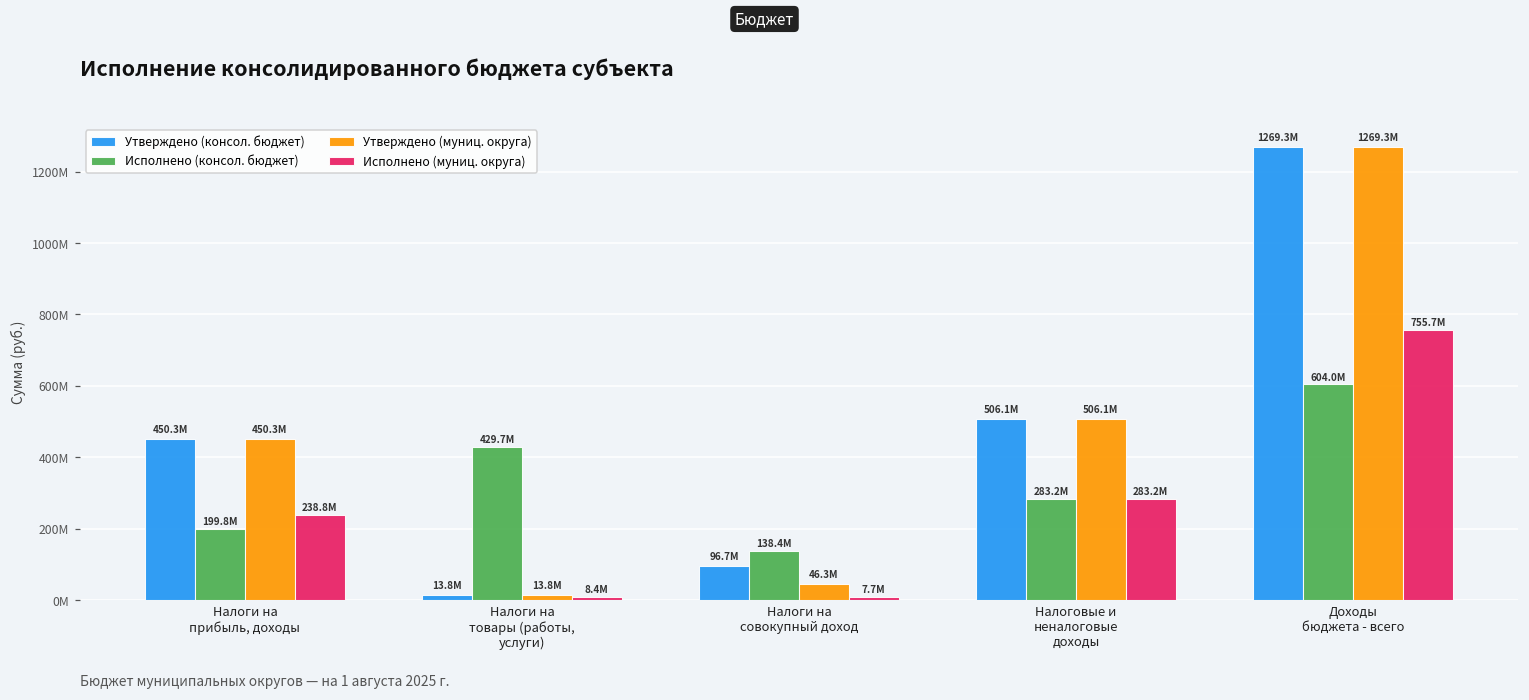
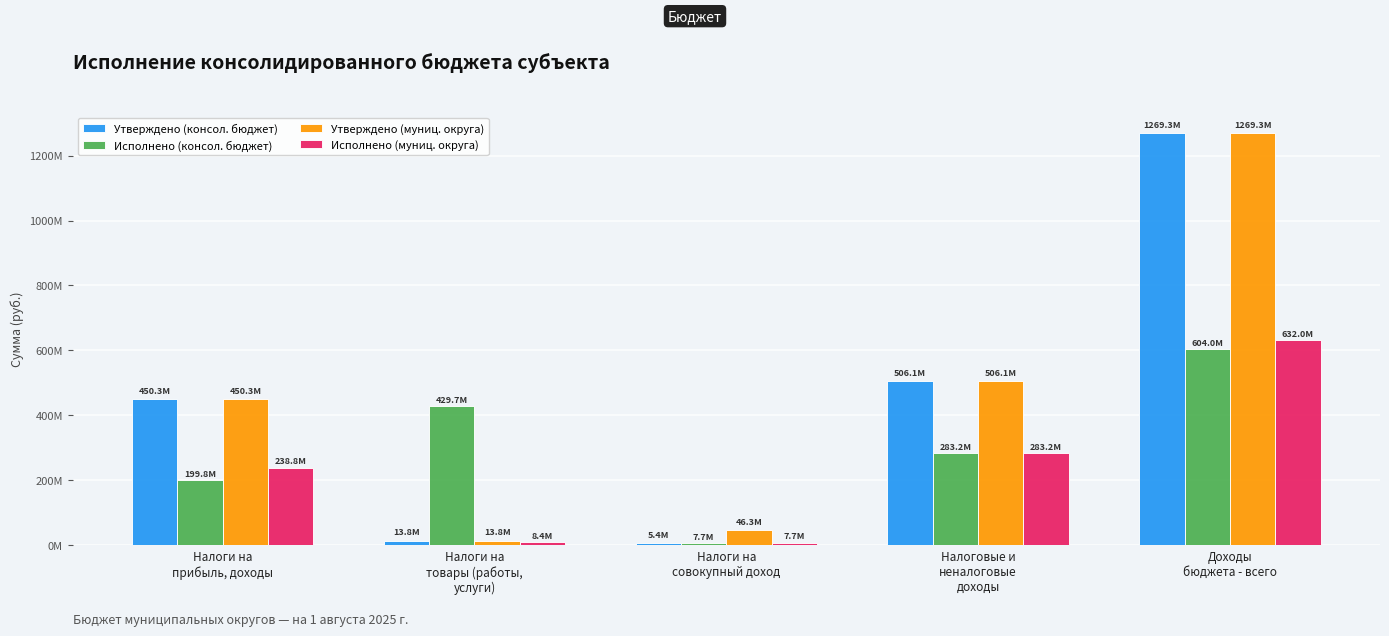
  {
    "Утверждено (консол. бюджет)": {
      "Налоги на прибыль, доходы": "450.3M",
      "Налоги на товары (работы, услуги)": "13.8M",
-     "Налоги на совокупный доход": "96.7M",
+     "Налоги на совокупный доход": "5.4M",
      "Налоговые и неналоговые доходы": "506.1M",
      "Доходы бюджета - всего": "1269.3M"
    },
    "Исполнено (консол. бюджет)": {
      "Налоги на прибыль, доходы": "199.8M",
      "Налоги на товары (работы, услуги)": "429.7M",
-     "Налоги на совокупный доход": "138.4M",
+     "Налоги на совокупный доход": "7.7M",
      "Налоговые и неналоговые доходы": "283.2M",
      "Доходы бюджета - всего": "604.0M"
    },
    "Утверждено (муниц. округа)": {
      "Налоги на прибыль, доходы": "450.3M",
      "Налоги на товары (работы, услуги)": "13.8M",
      "Налоги на совокупный доход": "46.3M",
      "Налоговые и неналоговые доходы": "506.1M",
      "Доходы бюджета - всего": "1269.3M"
    },
    "Исполнено (муниц. округа)": {
      "Налоги на прибыль, доходы": "238.8M",
      "Налоги на товары (работы, услуги)": "8.4M",
      "Налоги на совокупный доход": "7.7M",
      "Налоговые и неналоговые доходы": "283.2M",
-     "Доходы бюджета - всего": "755.7M"
+     "Доходы бюджета - всего": "632.0M"
    }
  }
